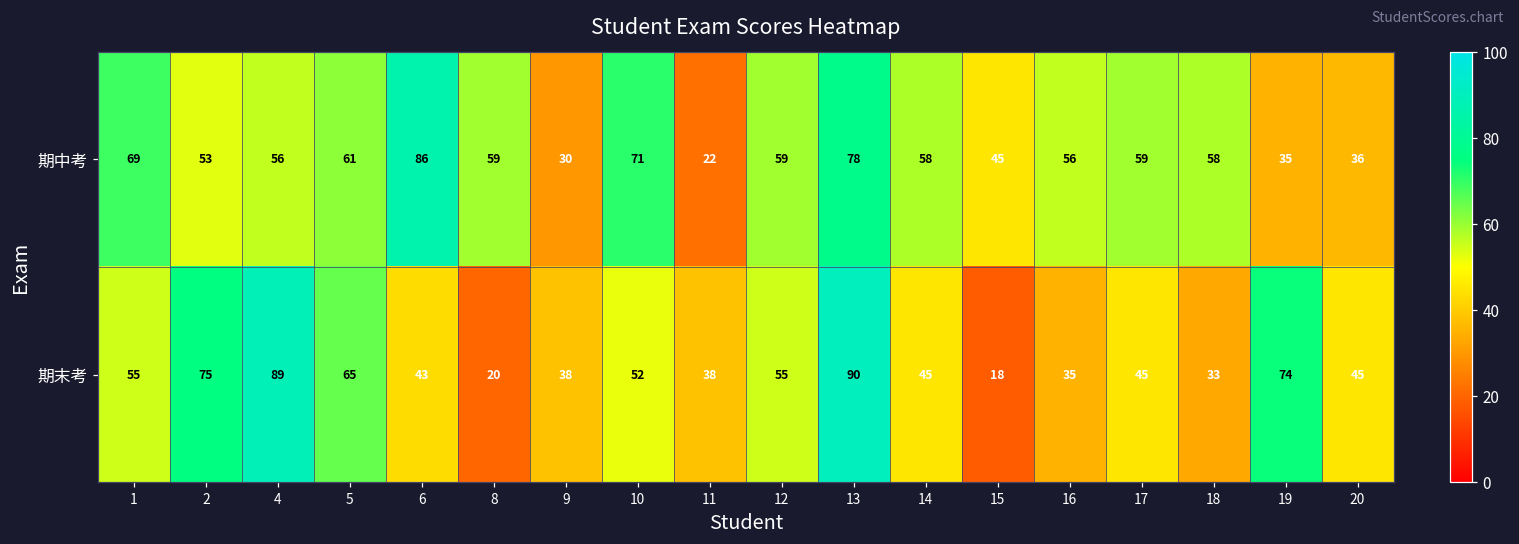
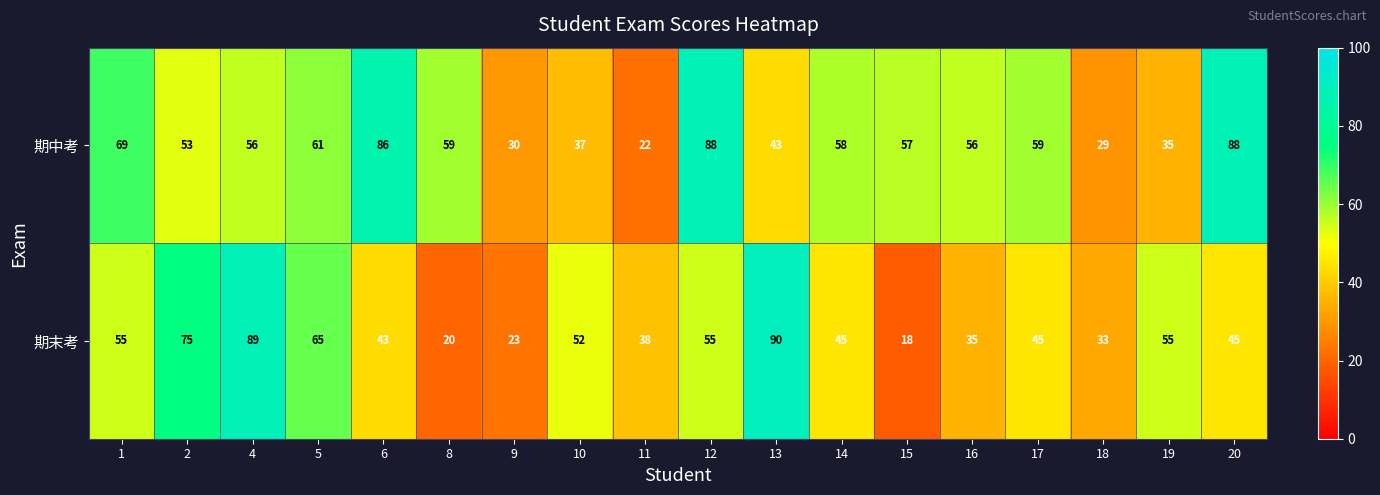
  {
    "期中考": {
      "1": 69,
      "2": 53,
      "4": 56,
      "5": 61,
      "6": 86,
      "8": 59,
      "9": 30,
-     "10": 71,
+     "10": 37,
      "11": 22,
-     "12": 59,
-     "13": 78,
+     "12": 88,
+     "13": 43,
      "14": 58,
-     "15": 45,
+     "15": 57,
      "16": 56,
      "17": 59,
-     "18": 58,
+     "18": 29,
      "19": 35,
-     "20": 36
+     "20": 88
    },
    "期末考": {
      "1": 55,
      "2": 75,
      "4": 89,
      "5": 65,
      "6": 43,
      "8": 20,
-     "9": 38,
+     "9": 23,
      "10": 52,
      "11": 38,
      "12": 55,
      "13": 90,
      "14": 45,
      "15": 18,
      "16": 35,
      "17": 45,
      "18": 33,
-     "19": 74,
+     "19": 55,
      "20": 45
    }
  }
